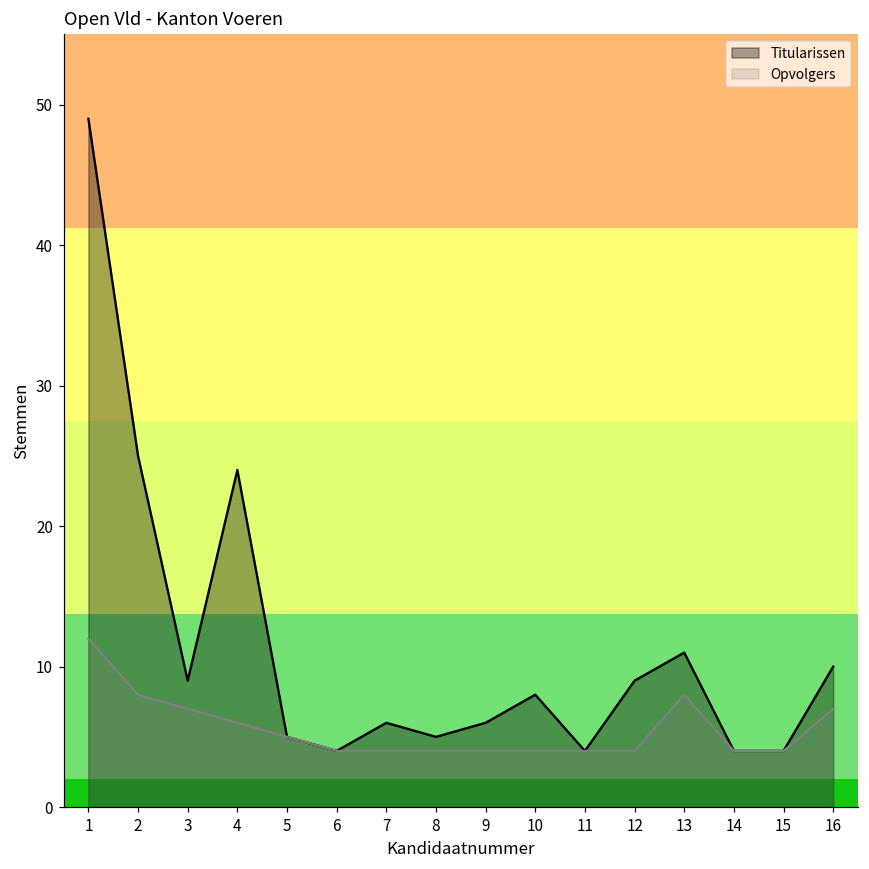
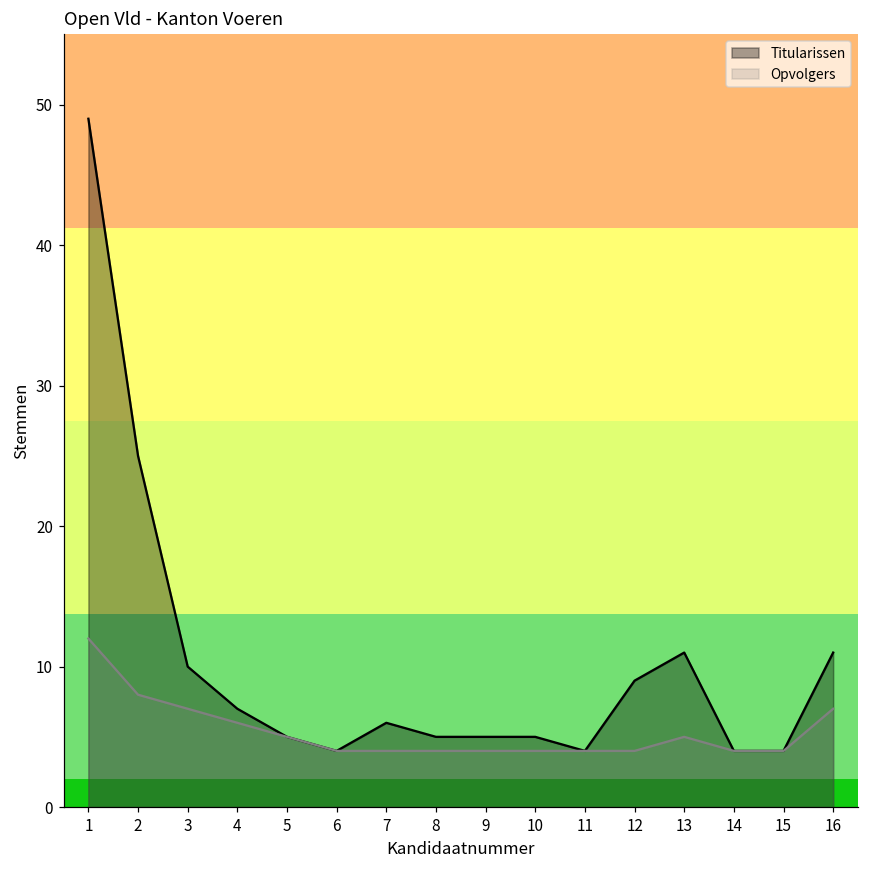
  {
    "Titularissen": {
      "1": 49,
      "2": 25,
-     "3": 9,
-     "4": 24,
+     "3": 10,
+     "4": 7,
      "7": 6,
      "8": 5,
-     "9": 6,
-     "10": 8,
+     "9": 5,
+     "10": 5,
      "12": 9,
      "13": 11,
-     "16": 10
+     "16": 11
    },
    "Opvolgers": {
      "1": 12,
      "2": 8,
      "3": 7,
      "4": 6,
      "7": 4,
      "8": 4,
      "9": 4,
      "10": 4,
      "12": 4,
-     "13": 8,
+     "13": 5,
      "16": 7
    }
  }
